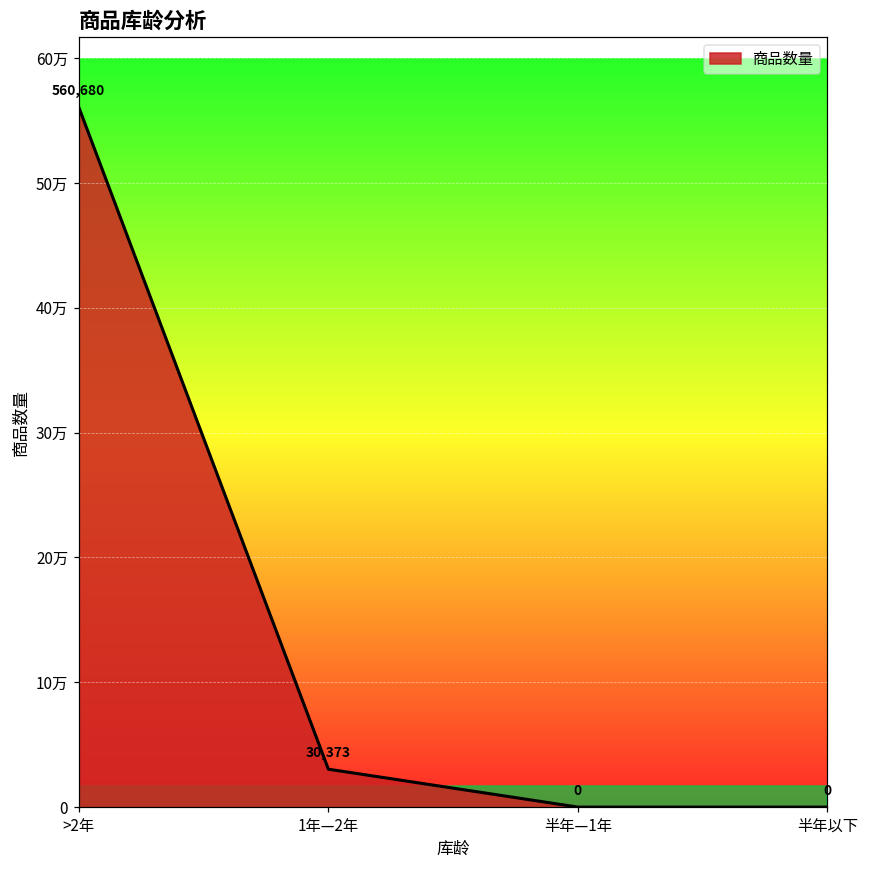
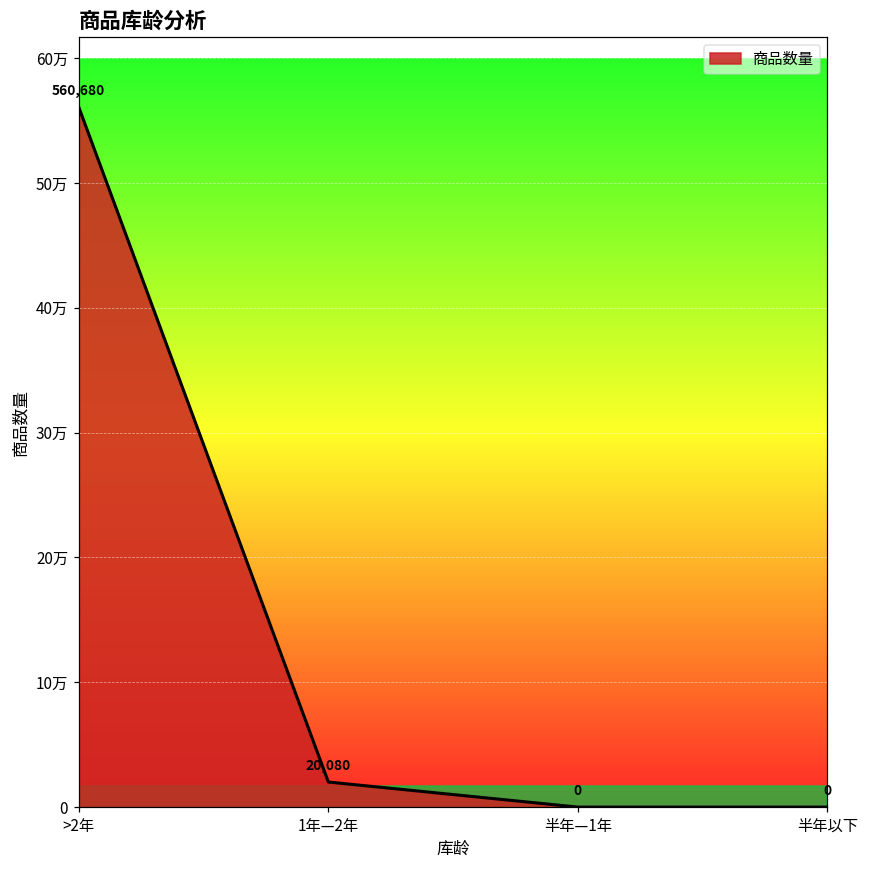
  {
    ">2年": "560,680",
-   "1年—2年": "30,373"
+   "1年—2年": "20,080"
  }
